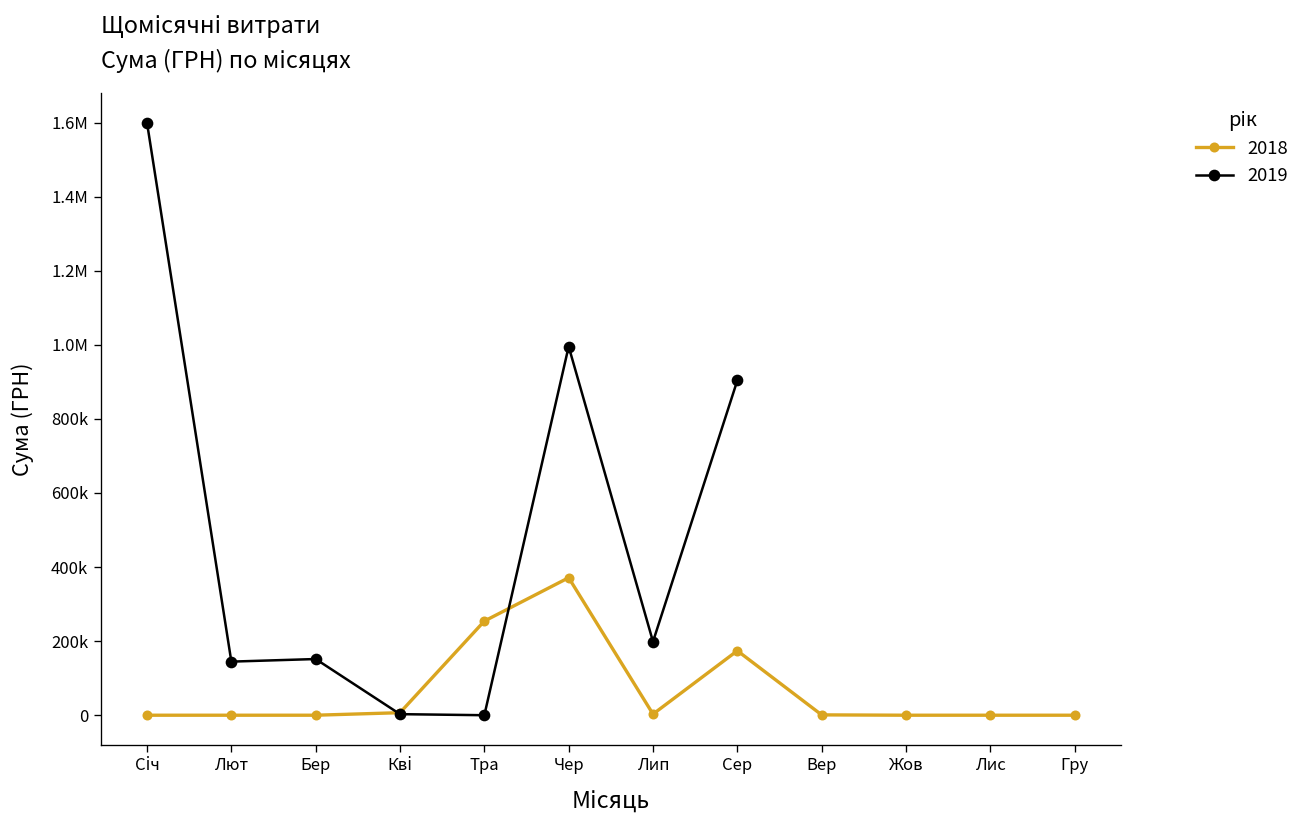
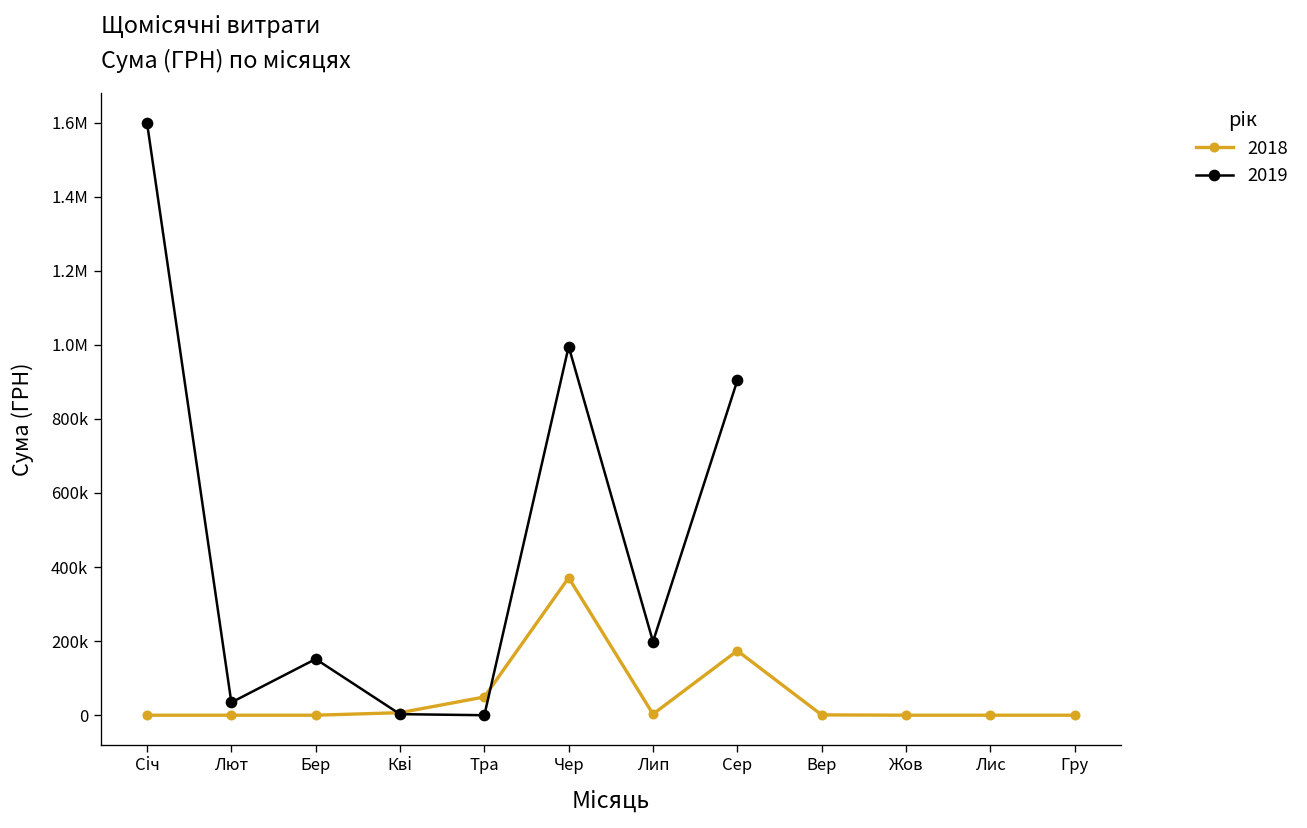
  {
    "2018": {
      "Січ": 0,
      "Лют": 0,
      "Бер": 0,
-     "Тра": 250000,
+     "Тра": 50000,
      "Чер": 370000,
      "Лип": 0,
      "Сер": 170000,
      "Вер": 0,
      "Жов": 0,
      "Лис": 0,
      "Гру": 0
    },
    "2019": {
      "Січ": 1600000,
-     "Лют": 140000,
+     "Лют": 30000,
      "Бер": 150000,
      "Тра": 0,
      "Чер": 1000000,
      "Лип": 200000,
      "Сер": 900000
    }
  }
